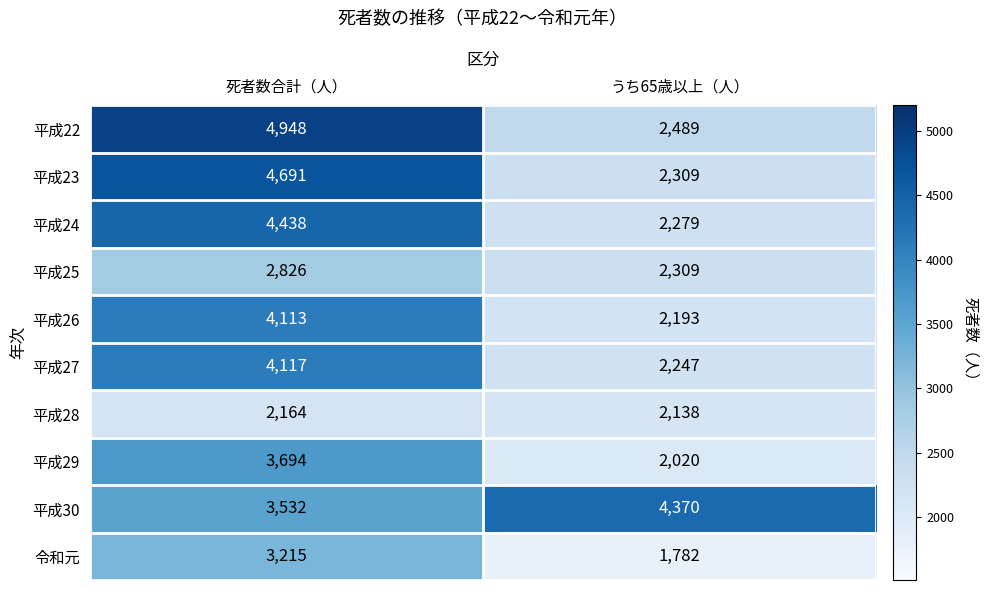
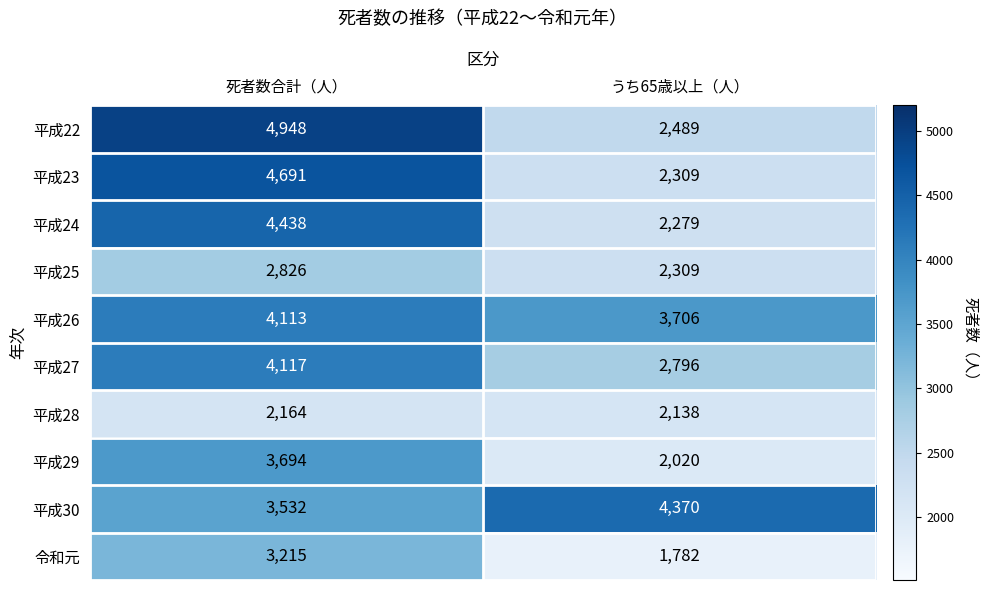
  {
    "平成22": {
      "死者数合計（人）": "4,948",
      "うち65歳以上（人）": "2,489"
    },
    "平成23": {
      "死者数合計（人）": "4,691",
      "うち65歳以上（人）": "2,309"
    },
    "平成24": {
      "死者数合計（人）": "4,438",
      "うち65歳以上（人）": "2,279"
    },
    "平成25": {
      "死者数合計（人）": "2,826",
      "うち65歳以上（人）": "2,309"
    },
    "平成26": {
      "死者数合計（人）": "4,113",
-     "うち65歳以上（人）": "2,193"
+     "うち65歳以上（人）": "3,706"
    },
    "平成27": {
      "死者数合計（人）": "4,117",
-     "うち65歳以上（人）": "2,247"
+     "うち65歳以上（人）": "2,796"
    },
    "平成28": {
      "死者数合計（人）": "2,164",
      "うち65歳以上（人）": "2,138"
    },
    "平成29": {
      "死者数合計（人）": "3,694",
      "うち65歳以上（人）": "2,020"
    },
    "平成30": {
      "死者数合計（人）": "3,532",
      "うち65歳以上（人）": "4,370"
    },
    "令和元": {
      "死者数合計（人）": "3,215",
      "うち65歳以上（人）": "1,782"
    }
  }
